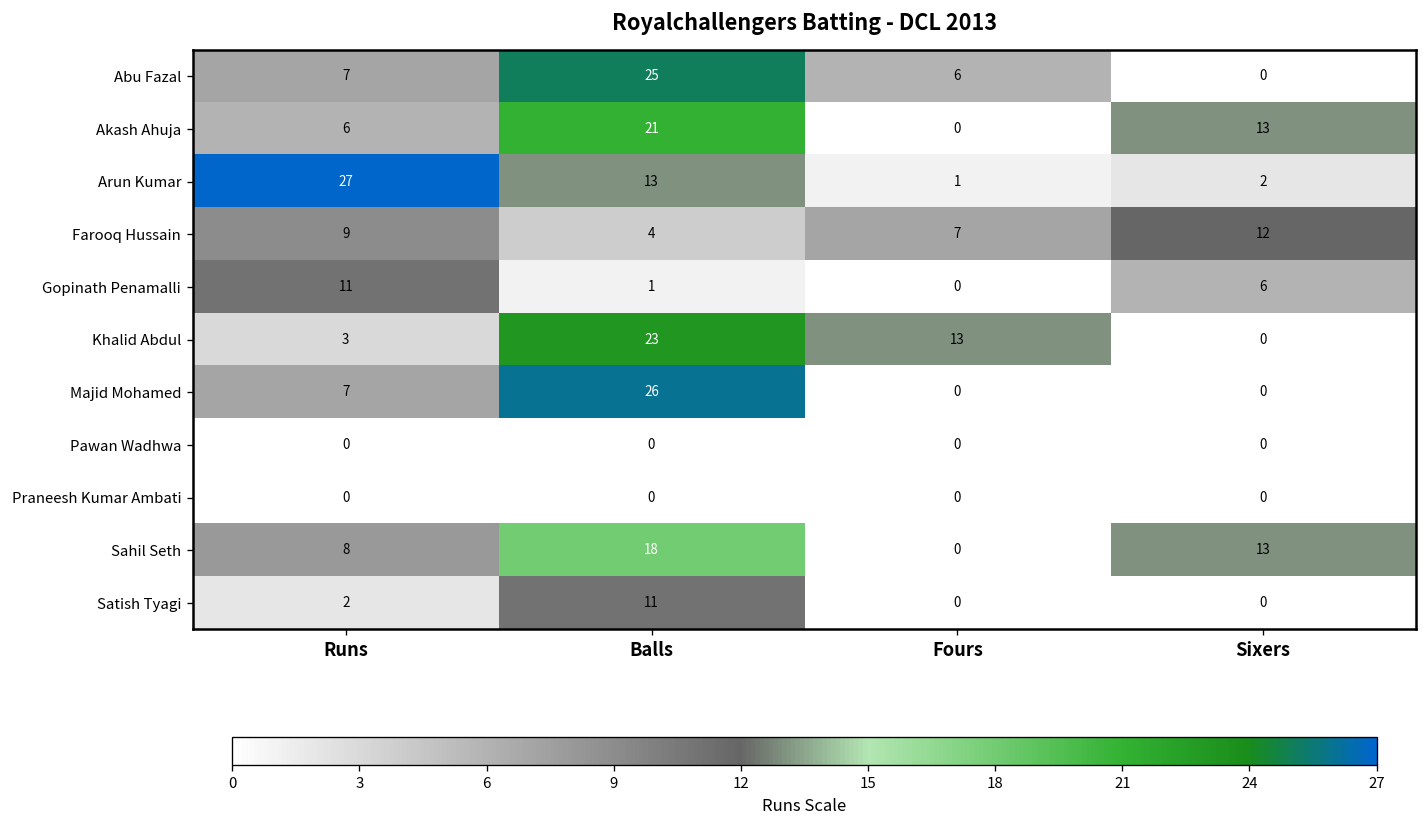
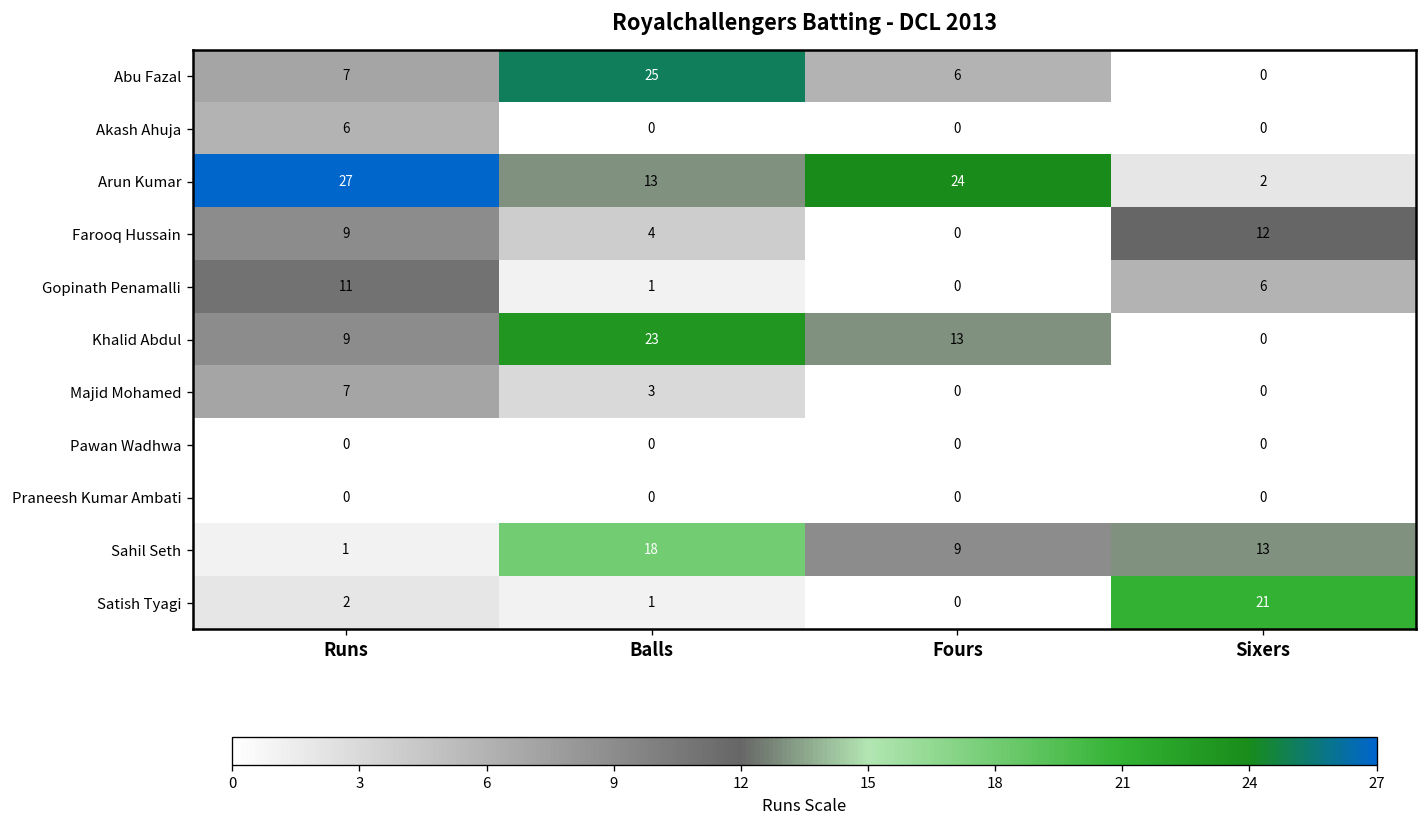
  {
    "Abu Fazal": {
      "Runs": 7,
      "Balls": 25,
      "Fours": 6,
      "Sixers": 0
    },
    "Akash Ahuja": {
      "Runs": 6,
-     "Balls": 21,
+     "Balls": 0,
      "Fours": 0,
-     "Sixers": 13
+     "Sixers": 0
    },
    "Arun Kumar": {
      "Runs": 27,
      "Balls": 13,
-     "Fours": 1,
+     "Fours": 24,
      "Sixers": 2
    },
    "Farooq Hussain": {
      "Runs": 9,
      "Balls": 4,
-     "Fours": 7,
+     "Fours": 0,
      "Sixers": 12
    },
    "Gopinath Penamalli": {
      "Runs": 11,
      "Balls": 1,
      "Fours": 0,
      "Sixers": 6
    },
    "Khalid Abdul": {
-     "Runs": 3,
+     "Runs": 9,
      "Balls": 23,
      "Fours": 13,
      "Sixers": 0
    },
    "Majid Mohamed": {
      "Runs": 7,
-     "Balls": 26,
+     "Balls": 3,
      "Fours": 0,
      "Sixers": 0
    },
    "Pawan Wadhwa": {
      "Runs": 0,
      "Balls": 0,
      "Fours": 0,
      "Sixers": 0
    },
    "Praneesh Kumar Ambati": {
      "Runs": 0,
      "Balls": 0,
      "Fours": 0,
      "Sixers": 0
    },
    "Sahil Seth": {
-     "Runs": 8,
+     "Runs": 1,
      "Balls": 18,
-     "Fours": 0,
+     "Fours": 9,
      "Sixers": 13
    },
    "Satish Tyagi": {
      "Runs": 2,
-     "Balls": 11,
+     "Balls": 1,
      "Fours": 0,
-     "Sixers": 0
+     "Sixers": 21
    }
  }
